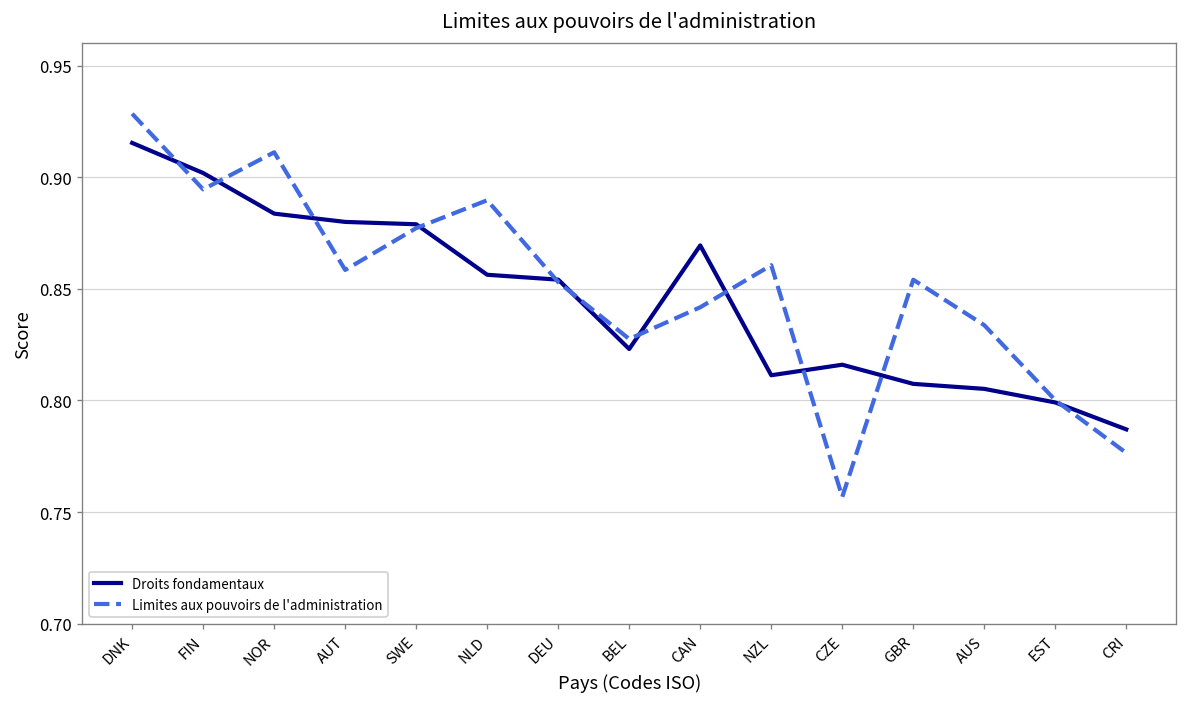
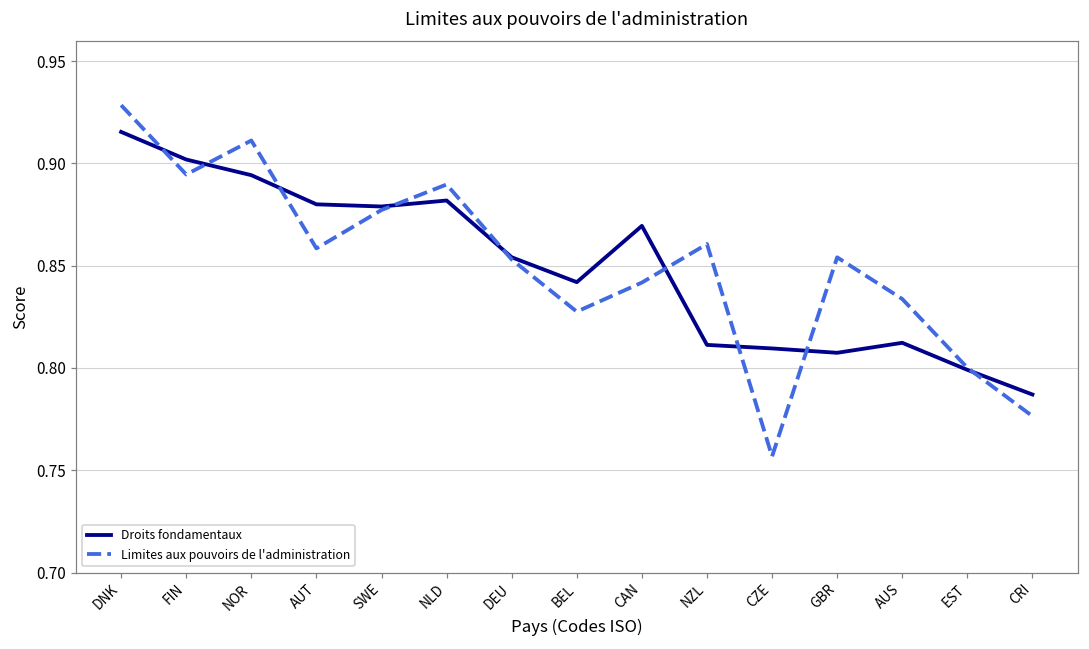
  {
    "Droits fondamentaux": {
      "DNK": 0.915,
      "FIN": 0.902,
-     "NOR": 0.884,
+     "NOR": 0.894,
      "AUT": 0.880,
      "SWE": 0.879,
-     "NLD": 0.856,
-     "BEL": 0.823,
+     "NLD": 0.882,
+     "BEL": 0.842,
      "CAN": 0.869,
      "NZL": 0.811,
-     "CZE": 0.816,
+     "CZE": 0.810,
      "GBR": 0.807,
-     "AUS": 0.805,
+     "AUS": 0.812,
      "CRI": 0.787
    },
    "Limites aux pouvoirs de l'administration": {
      "DNK": 0.928,
      "FIN": 0.895,
      "NOR": 0.911,
      "AUT": 0.858,
      "SWE": 0.877,
      "NLD": 0.890,
      "BEL": 0.828,
      "CAN": 0.842,
      "NZL": 0.861,
      "CZE": 0.757,
      "GBR": 0.854,
      "AUS": 0.834,
      "CRI": 0.776
    }
  }
